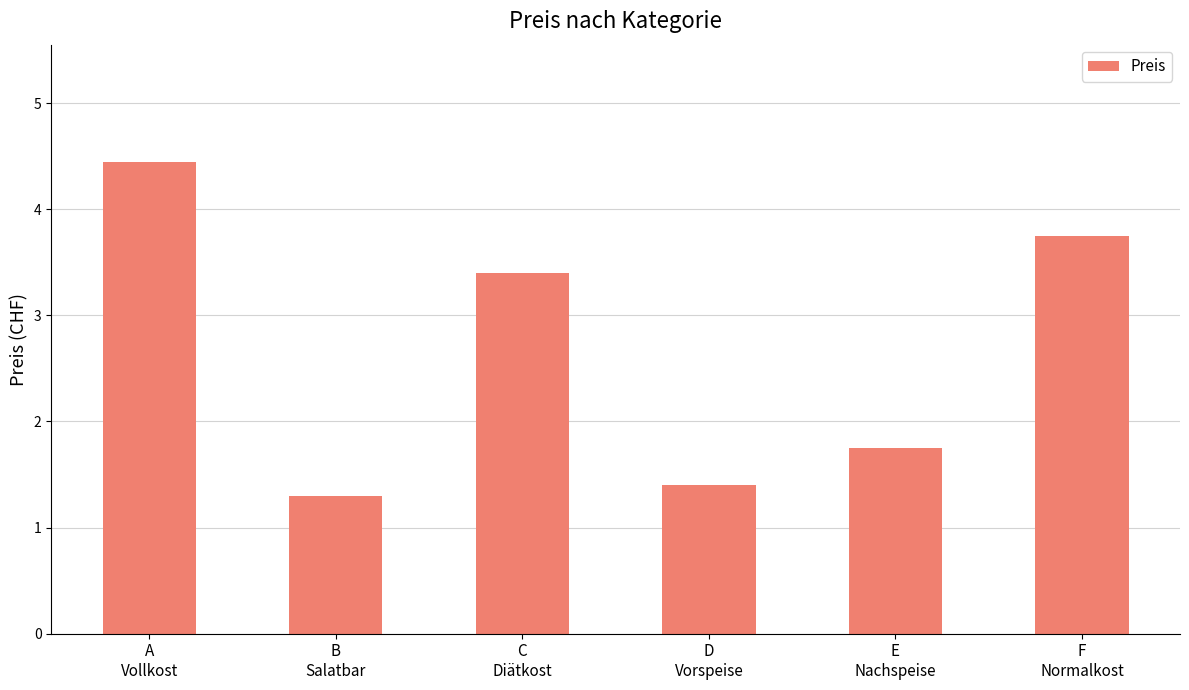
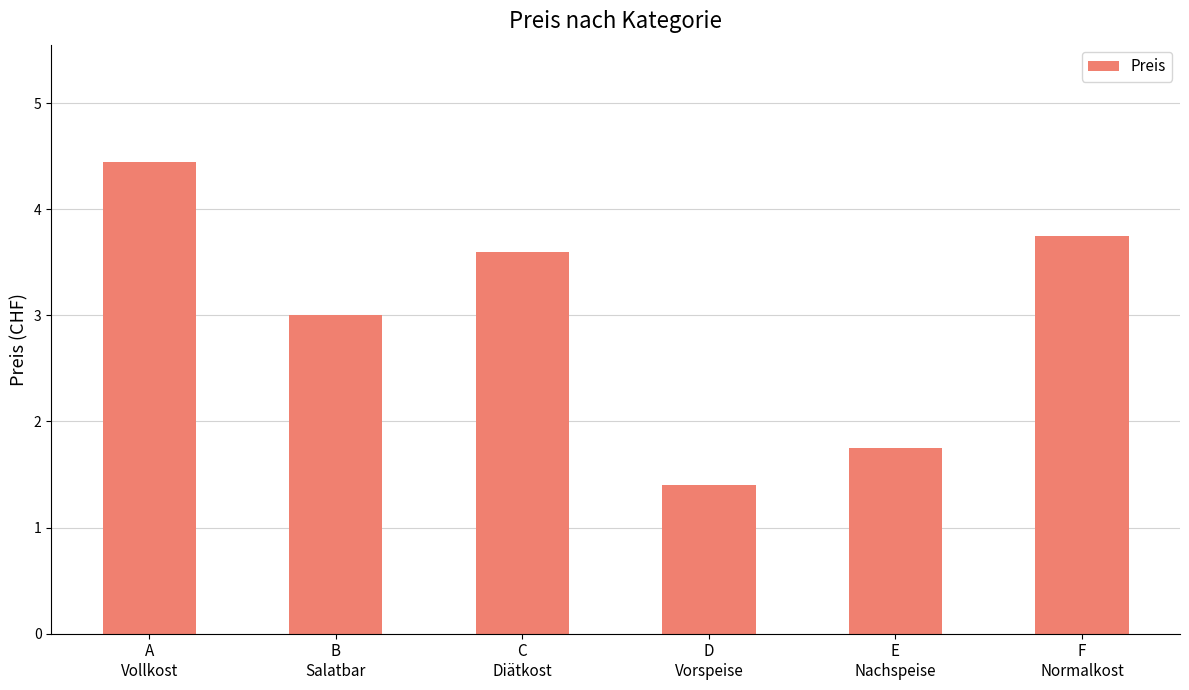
  {
    "A Vollkost": 4.44,
-   "B Salatbar": 1.3,
-   "C Diätkost": 3.4,
+   "B Salatbar": 3.0,
+   "C Diätkost": 3.6,
    "D Vorspeise": 1.4,
    "E Nachspeise": 1.75,
    "F Normalkost": 3.75
  }
